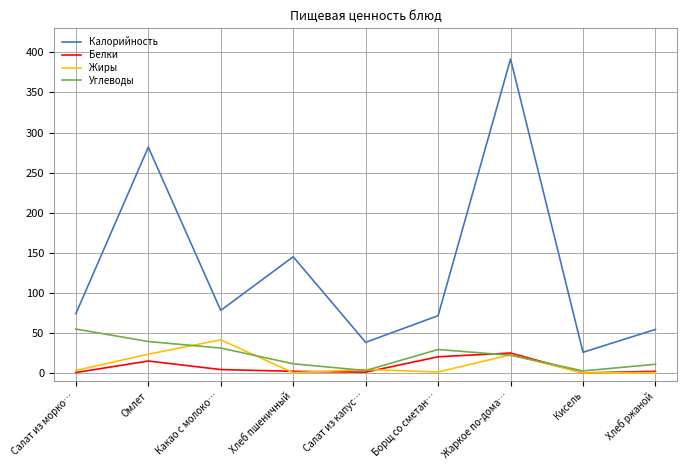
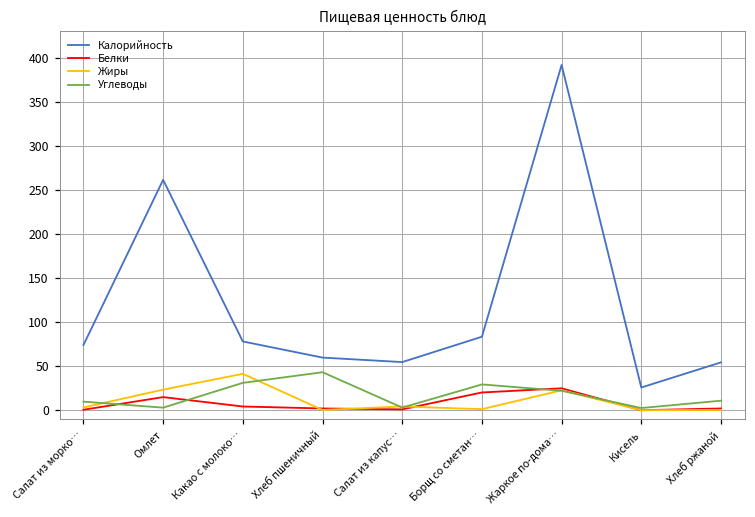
  {
    "Калорийность": {
      "Салат из морко…": 70,
-     "Омлет": 280,
+     "Омлет": 260,
      "Какао с молоко…": 80,
-     "Хлеб пшеничный": 150,
-     "Салат из капус…": 40,
-     "Борщ со сметан…": 70,
+     "Хлеб пшеничный": 60,
+     "Салат из капус…": 50,
+     "Борщ со сметан…": 80,
      "Жаркое по-дома…": 390,
      "Кисель": 30,
      "Хлеб ржаной": 50
    },
    "Белки": {
      "Омлет": 10,
      "Какао с молоко…": 0,
      "Борщ со сметан…": 20
    },
    "Жиры": {
      "Омлет": 20,
      "Какао с молоко…": 40,
      "Борщ со сметан…": 0
    },
    "Углеводы": {
-     "Салат из морко…": 50,
-     "Омлет": 40,
+     "Салат из морко…": 10,
+     "Омлет": 0,
      "Какао с молоко…": 30,
-     "Хлеб пшеничный": 10,
+     "Хлеб пшеничный": 40,
      "Борщ со сметан…": 30,
      "Хлеб ржаной": 10
    }
  }
